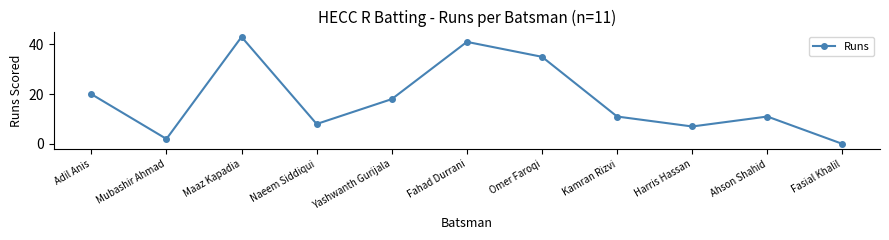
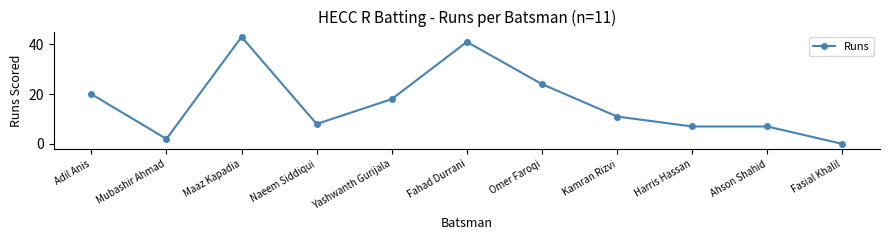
  {
    "Adil Anis": 20,
    "Mubashir Ahmad": 2,
    "Maaz Kapadia": 43,
    "Naeem Siddiqui": 8,
    "Yashwanth Gurijala": 18,
    "Fahad Durrani": 41,
-   "Omer Faroqi": 35,
+   "Omer Faroqi": 24,
    "Kamran Rizvi": 11,
    "Harris Hassan": 7,
-   "Ahson Shahid": 11,
+   "Ahson Shahid": 7,
    "Fasial Khalil": 0
  }
